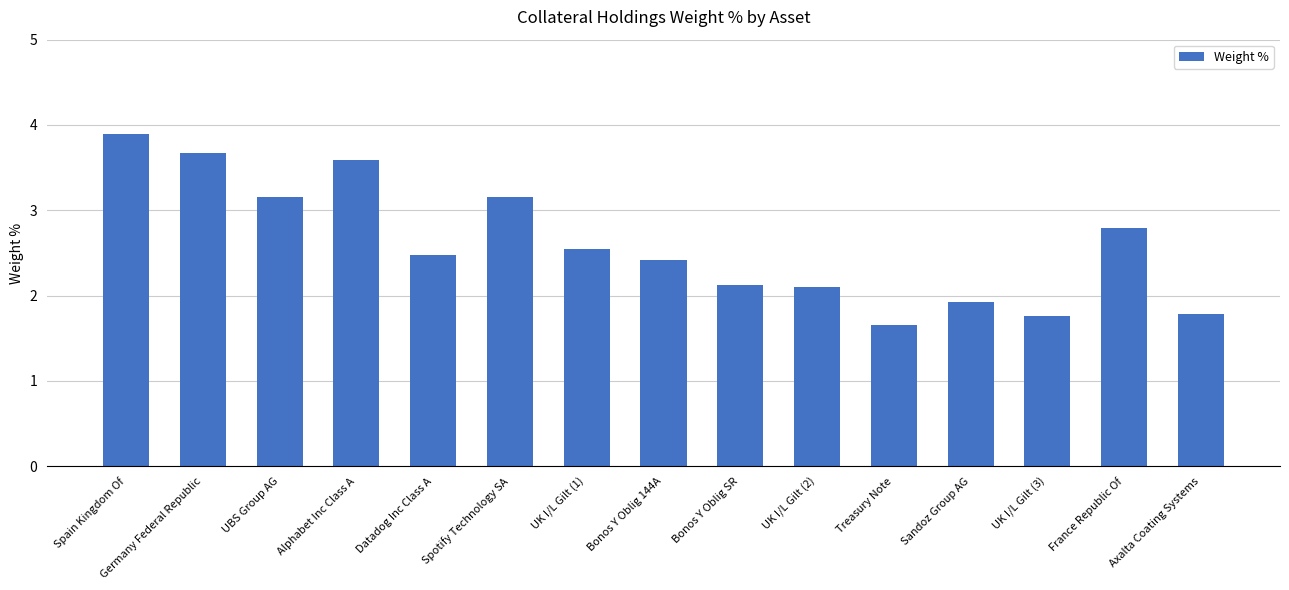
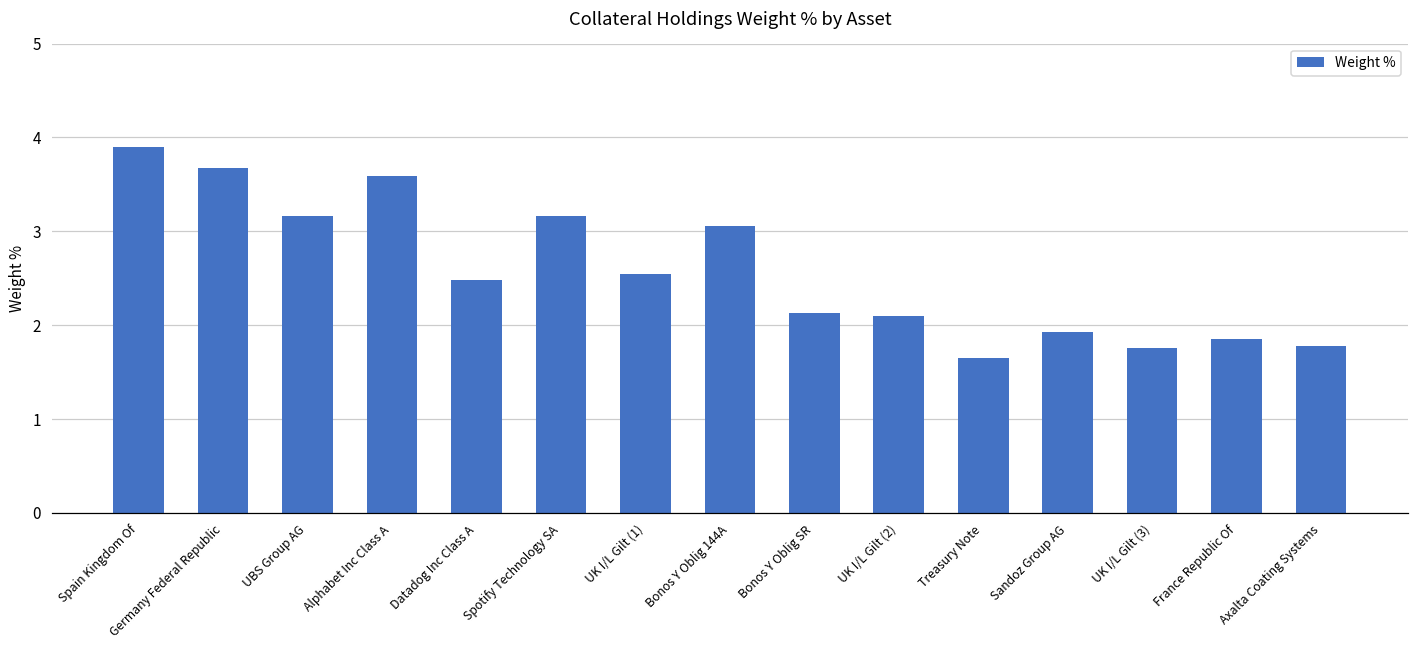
  {
    "Spain Kingdom Of": 3.9,
    "Germany Federal Republic": 3.7,
    "UBS Group AG": 3.2,
    "Alphabet Inc Class A": 3.6,
    "Datadog Inc Class A": 2.5,
    "Spotify Technology SA": 3.2,
    "UK I/L Gilt (1)": 2.6,
-   "Bonos Y Oblig 144A": 2.4,
+   "Bonos Y Oblig 144A": 3.1,
    "Bonos Y Oblig SR": 2.1,
    "UK I/L Gilt (2)": 2.1,
    "Treasury Note": 1.7,
    "Sandoz Group AG": 1.9,
    "UK I/L Gilt (3)": 1.8,
-   "France Republic Of": 2.8,
+   "France Republic Of": 1.9,
    "Axalta Coating Systems": 1.8
  }
